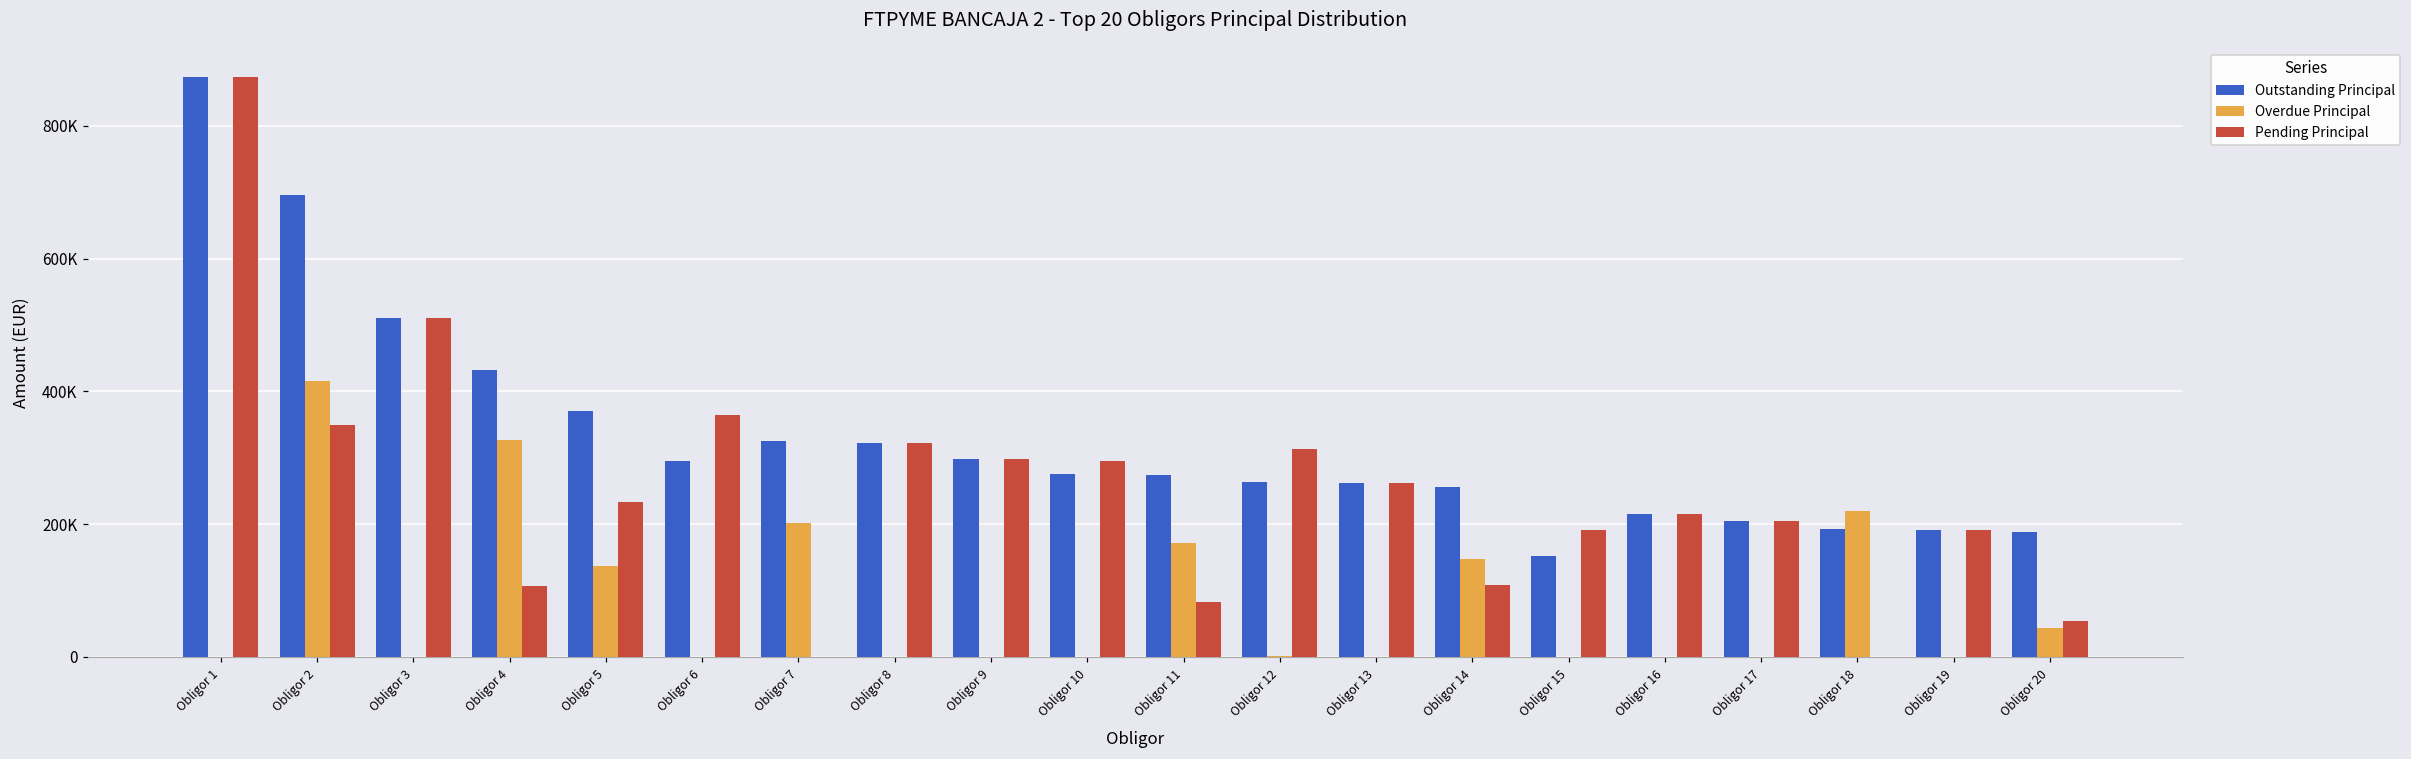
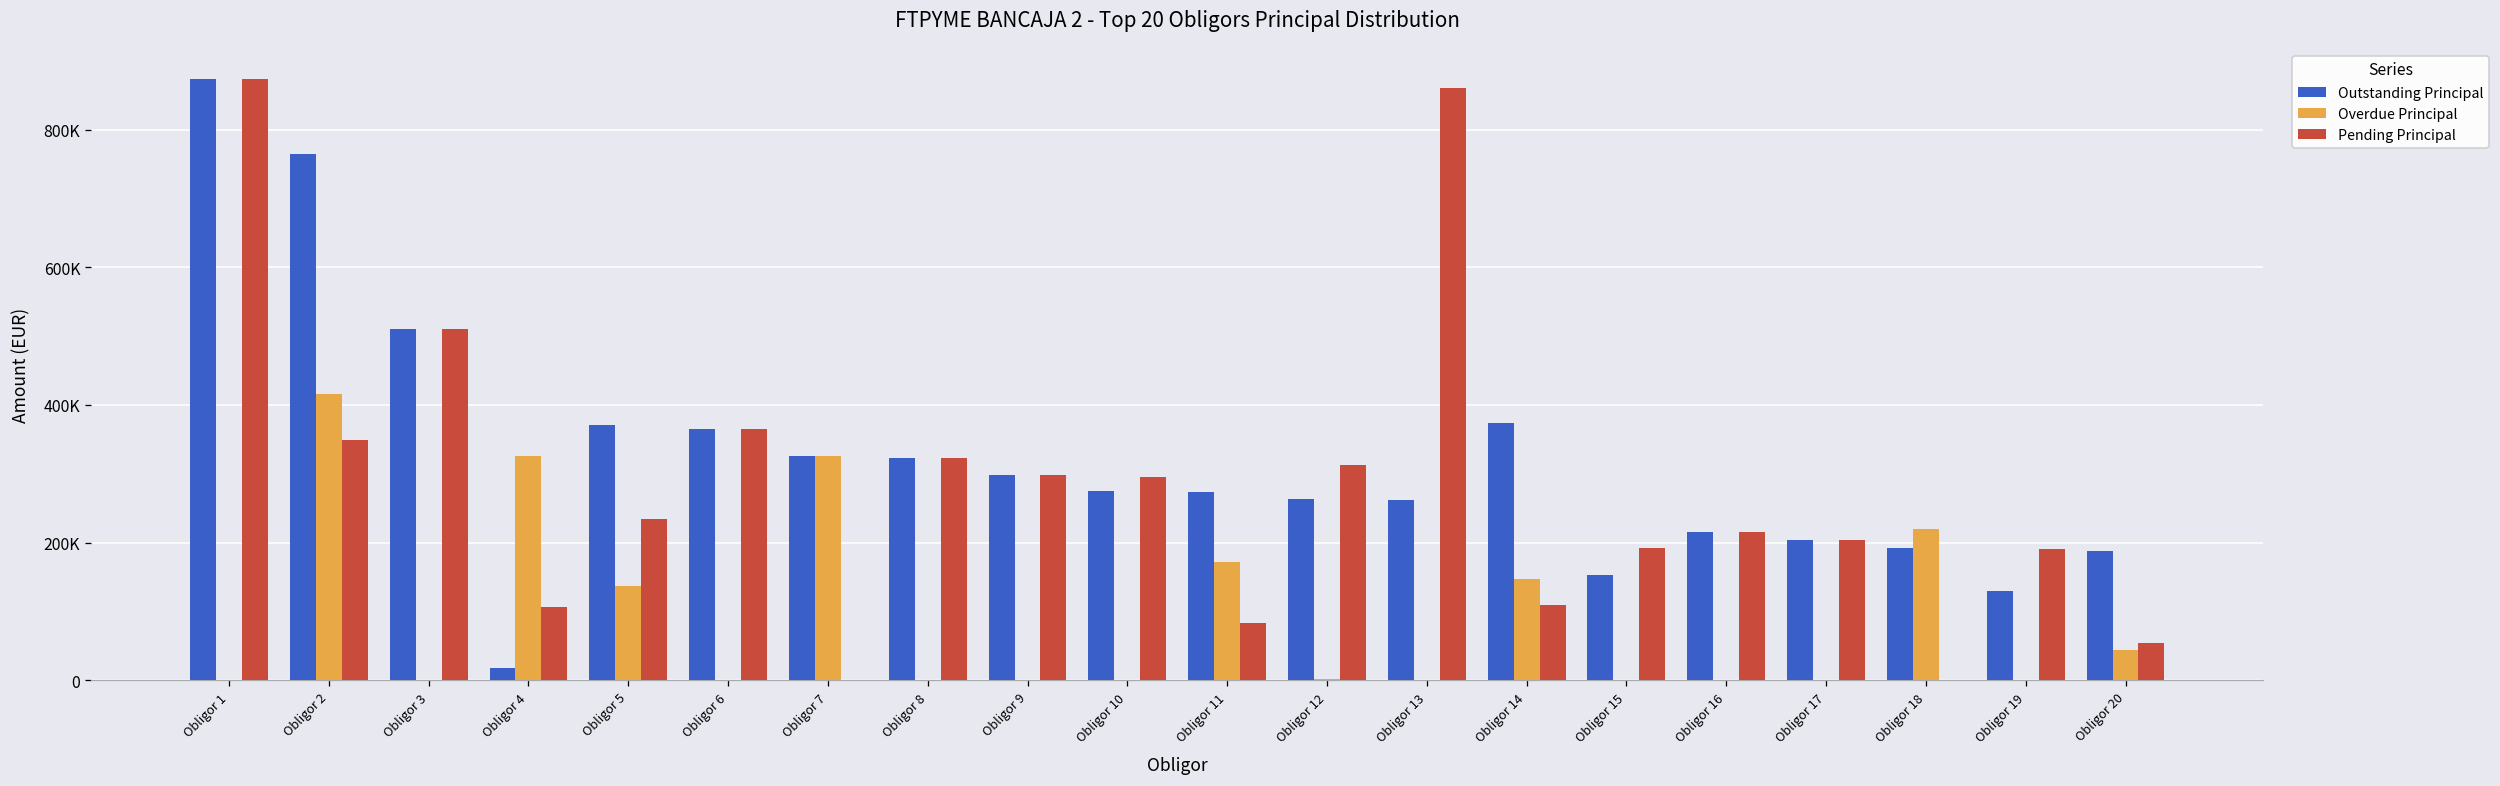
  {
    "Outstanding Principal": {
      "Obligor 1": 870000,
-     "Obligor 2": 700000,
+     "Obligor 2": 760000,
      "Obligor 3": 510000,
-     "Obligor 4": 430000,
+     "Obligor 4": 20000,
      "Obligor 5": 370000,
-     "Obligor 6": 290000,
+     "Obligor 6": 360000,
      "Obligor 7": 330000,
      "Obligor 8": 320000,
      "Obligor 9": 300000,
      "Obligor 10": 280000,
      "Obligor 11": 270000,
      "Obligor 12": 260000,
      "Obligor 13": 260000,
-     "Obligor 14": 260000,
+     "Obligor 14": 370000,
      "Obligor 15": 150000,
      "Obligor 16": 220000,
      "Obligor 17": 200000,
      "Obligor 18": 190000,
-     "Obligor 19": 190000,
+     "Obligor 19": 130000,
      "Obligor 20": 190000
    },
    "Overdue Principal": {
      "Obligor 1": 0,
      "Obligor 2": 420000,
      "Obligor 3": 0,
      "Obligor 4": 330000,
      "Obligor 5": 140000,
      "Obligor 6": 0,
-     "Obligor 7": 200000,
+     "Obligor 7": 330000,
      "Obligor 8": 0,
      "Obligor 9": 0,
      "Obligor 10": 0,
      "Obligor 11": 170000,
      "Obligor 13": 0,
      "Obligor 14": 150000,
      "Obligor 15": 0,
      "Obligor 16": 0,
      "Obligor 17": 0,
      "Obligor 18": 220000,
      "Obligor 19": 0,
      "Obligor 20": 40000
    },
    "Pending Principal": {
      "Obligor 1": 870000,
      "Obligor 2": 350000,
      "Obligor 3": 510000,
      "Obligor 4": 110000,
      "Obligor 5": 230000,
      "Obligor 6": 360000,
      "Obligor 7": 0,
      "Obligor 8": 320000,
      "Obligor 9": 300000,
      "Obligor 10": 300000,
      "Obligor 11": 80000,
      "Obligor 12": 310000,
-     "Obligor 13": 260000,
+     "Obligor 13": 860000,
      "Obligor 14": 110000,
      "Obligor 15": 190000,
      "Obligor 16": 220000,
      "Obligor 17": 200000,
      "Obligor 18": 0,
      "Obligor 19": 190000,
      "Obligor 20": 50000
    }
  }
